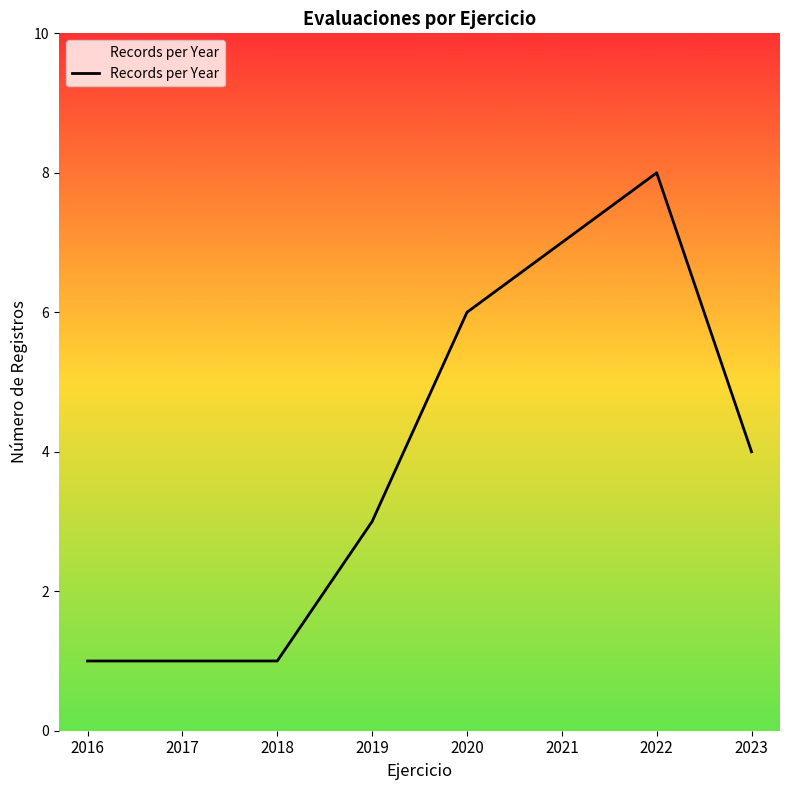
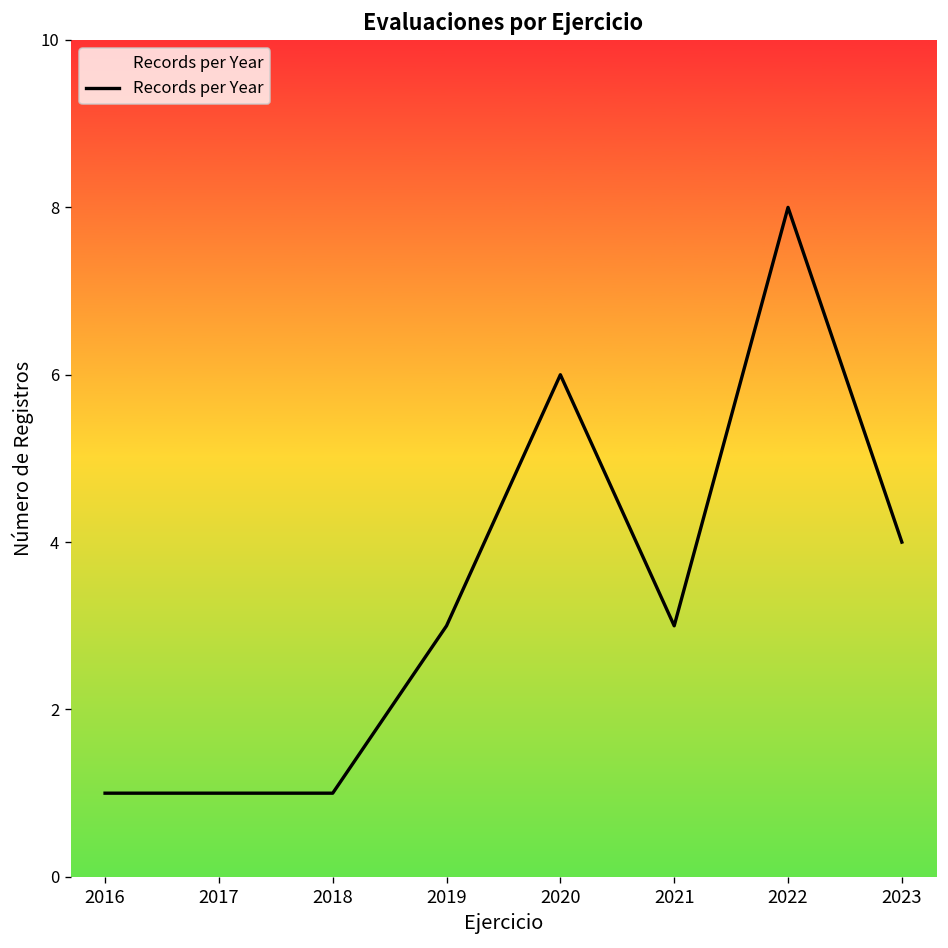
  {
    "2016": 1,
    "2017": 1,
    "2018": 1,
    "2019": 3,
    "2020": 6,
-   "2021": 7,
+   "2021": 3,
    "2022": 8,
    "2023": 4
  }
